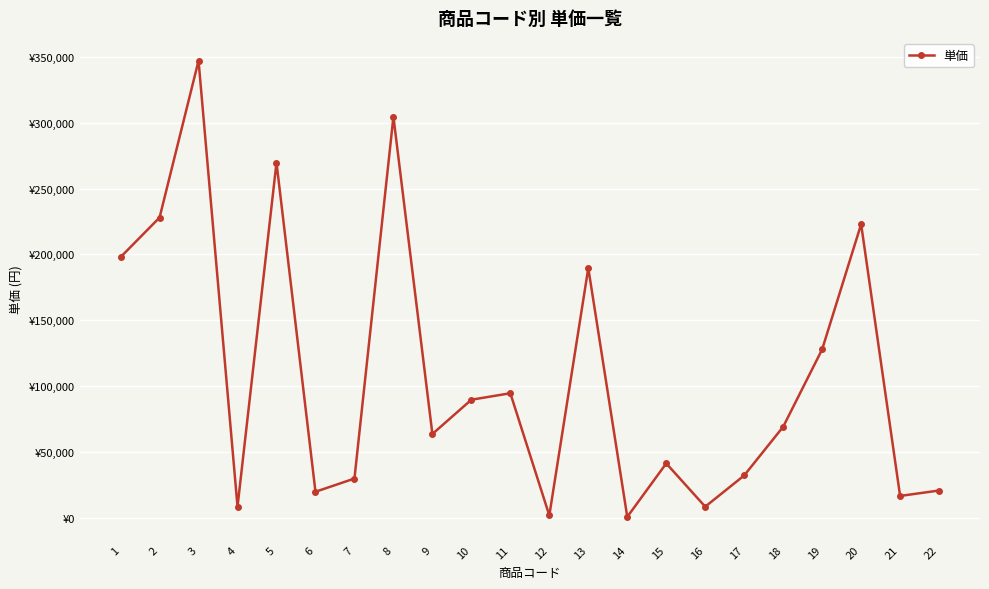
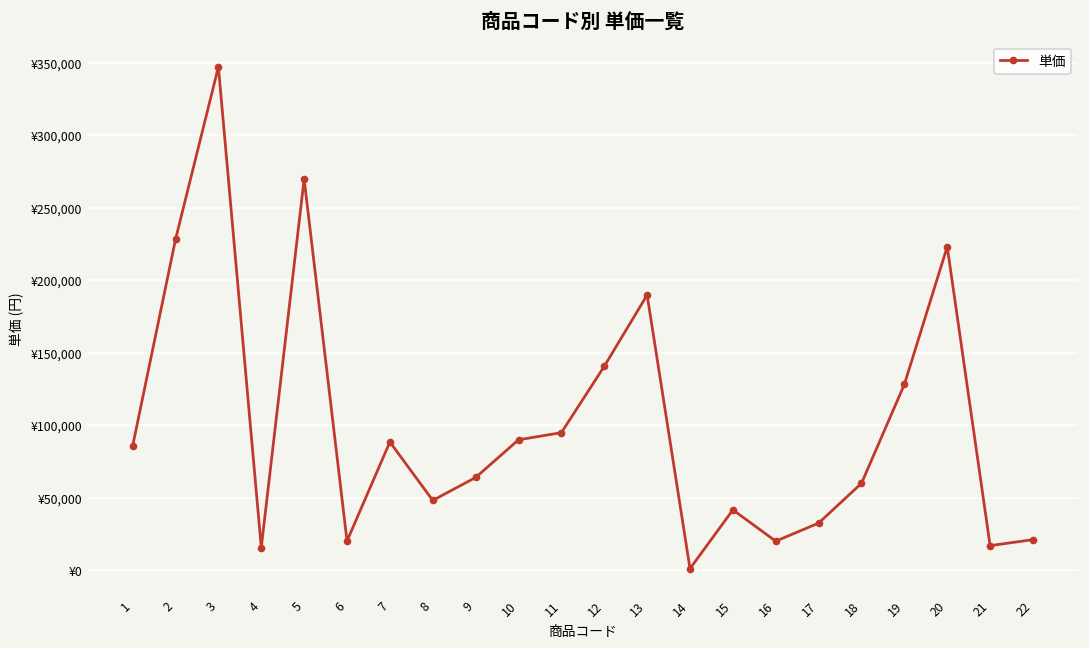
  {
-   "1": "¥198,000",
+   "1": "¥86,000",
    "2": "¥228,000",
    "3": "¥347,000",
-   "4": "¥9,000",
+   "4": "¥15,000",
    "5": "¥270,000",
    "6": "¥20,000",
-   "7": "¥30,000",
-   "8": "¥304,000",
+   "7": "¥88,000",
+   "8": "¥48,000",
    "9": "¥64,000",
    "10": "¥90,000",
    "11": "¥95,000",
-   "12": "¥2,000",
+   "12": "¥140,000",
    "13": "¥190,000",
    "14": "¥1,000",
    "15": "¥41,000",
-   "16": "¥9,000",
+   "16": "¥20,000",
    "17": "¥32,000",
-   "18": "¥69,000",
+   "18": "¥60,000",
    "19": "¥128,000",
    "20": "¥223,000",
    "21": "¥17,000",
    "22": "¥21,000"
  }
